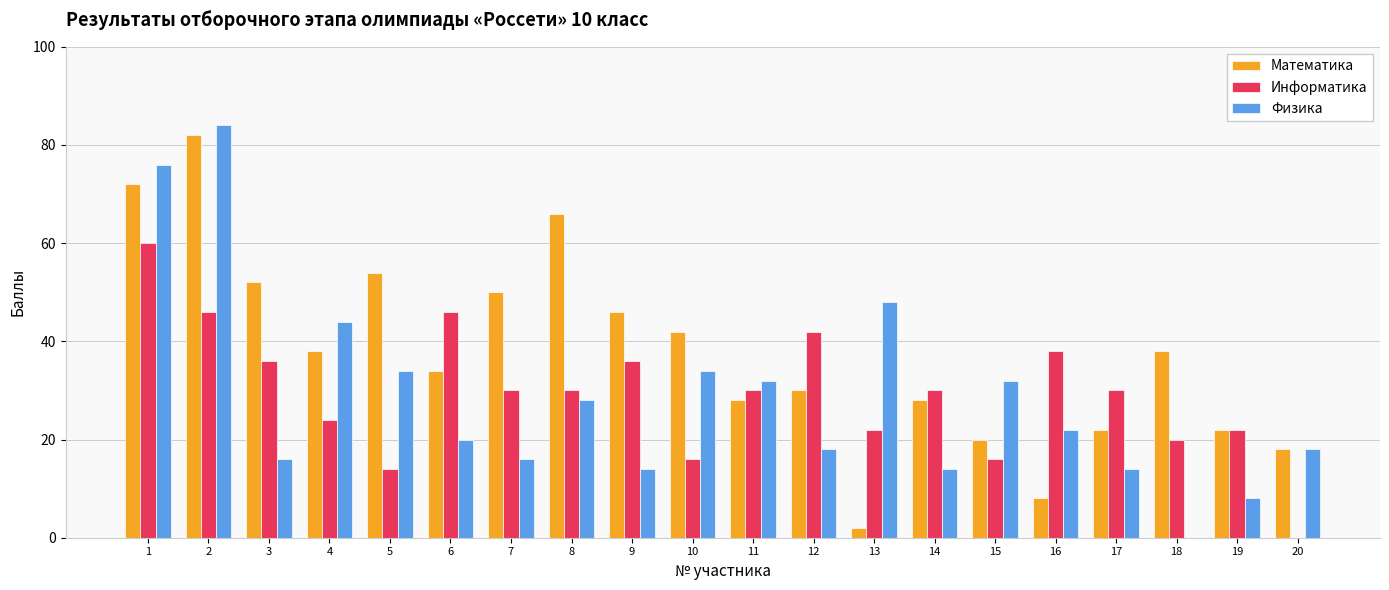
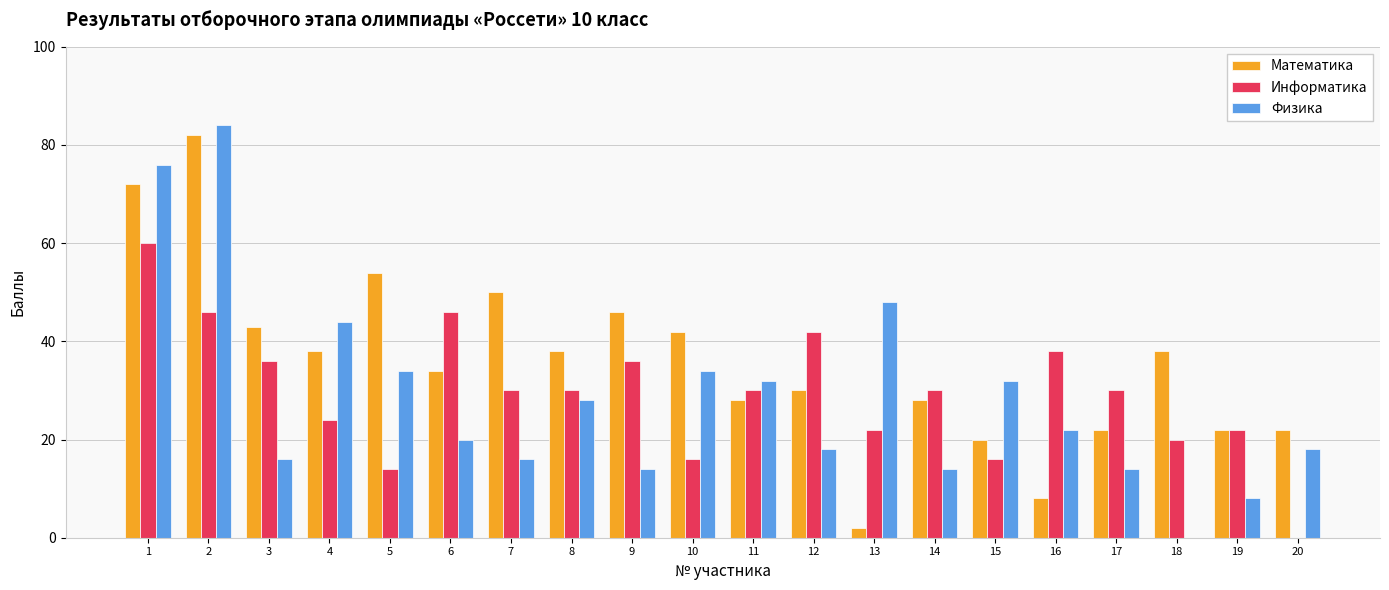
  {
    "Математика": {
      "1": 72,
      "2": 82,
-     "3": 52,
+     "3": 43,
      "4": 38,
      "5": 54,
      "6": 34,
      "7": 50,
-     "8": 66,
+     "8": 38,
      "9": 46,
      "10": 42,
      "11": 28,
      "12": 30,
      "13": 2,
      "14": 28,
      "15": 20,
      "16": 8,
      "17": 22,
      "18": 38,
      "19": 22,
-     "20": 18
+     "20": 22
    },
    "Информатика": {
      "1": 60,
      "2": 46,
      "3": 36,
      "4": 24,
      "5": 14,
      "6": 46,
      "7": 30,
      "8": 30,
      "9": 36,
      "10": 16,
      "11": 30,
      "12": 42,
      "13": 22,
      "14": 30,
      "15": 16,
      "16": 38,
      "17": 30,
      "18": 20,
      "19": 22,
      "20": 0
    },
    "Физика": {
      "1": 76,
      "2": 84,
      "3": 16,
      "4": 44,
      "5": 34,
      "6": 20,
      "7": 16,
      "8": 28,
      "9": 14,
      "10": 34,
      "11": 32,
      "12": 18,
      "13": 48,
      "14": 14,
      "15": 32,
      "16": 22,
      "17": 14,
      "18": 0,
      "19": 8,
      "20": 18
    }
  }
